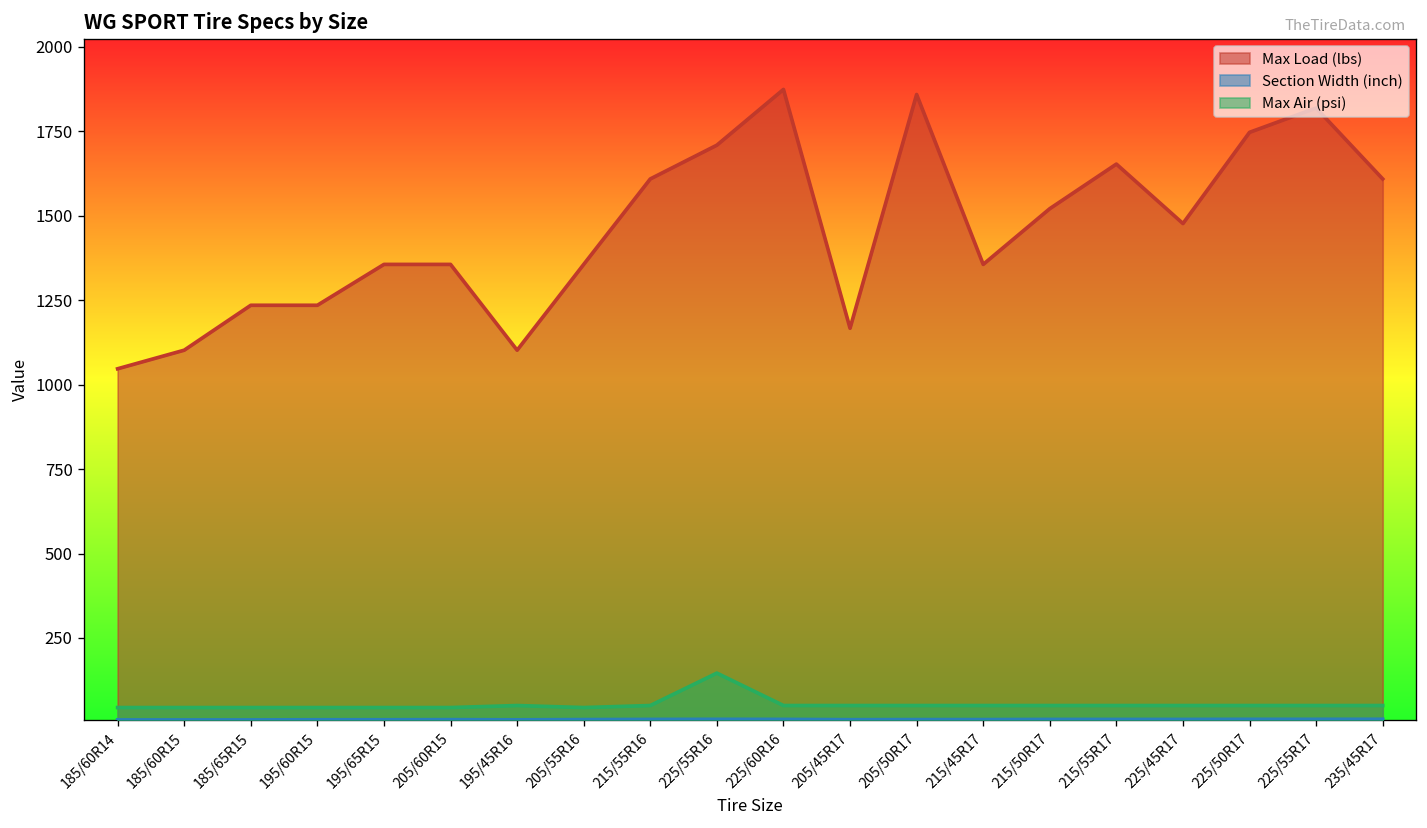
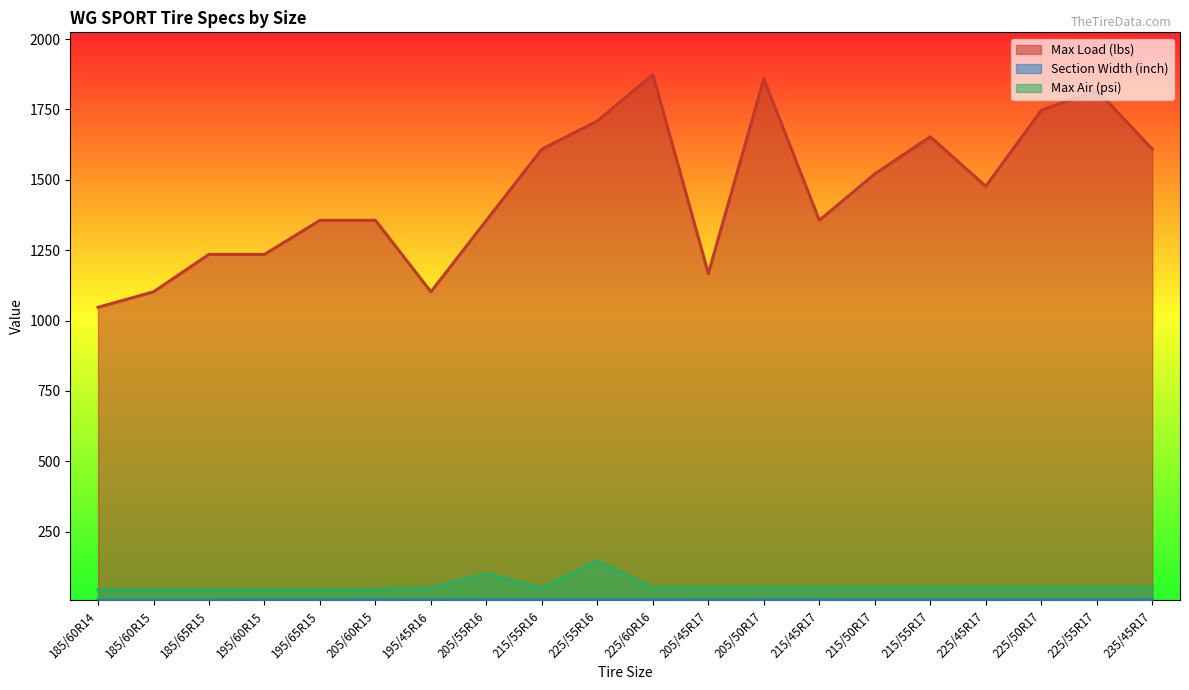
  {
    "Max Load (lbs)": {
      "185/60R14": 1050,
      "185/60R15": 1100,
      "185/65R15": 1240,
      "195/60R15": 1240,
      "195/65R15": 1360,
      "205/60R15": 1360,
      "195/45R16": 1100,
      "205/55R16": 1360,
      "215/55R16": 1610,
      "225/55R16": 1710,
      "225/60R16": 1870,
      "205/45R17": 1170,
      "205/50R17": 1860,
      "215/45R17": 1360,
      "215/50R17": 1520,
      "215/55R17": 1650,
      "225/45R17": 1480,
      "225/50R17": 1750,
      "235/45R17": 1610
    },
    "Section Width (inch)": {
      "185/60R14": 10,
      "185/60R15": 10,
      "185/65R15": 10,
      "195/60R15": 10,
      "195/65R15": 10,
      "205/60R15": 10,
      "195/45R16": 10,
      "205/55R16": 10,
      "215/55R16": 10,
      "225/55R16": 10,
      "225/60R16": 10,
      "205/45R17": 10,
      "205/50R17": 10,
      "215/45R17": 10,
      "215/50R17": 10,
      "215/55R17": 10,
      "225/45R17": 10,
      "225/50R17": 10,
      "225/55R17": 10,
      "235/45R17": 10
    },
    "Max Air (psi)": {
      "185/60R14": 40,
      "185/60R15": 40,
      "185/65R15": 40,
      "195/60R15": 40,
      "195/65R15": 40,
      "205/60R15": 40,
      "195/45R16": 50,
-     "205/55R16": 40,
+     "205/55R16": 100,
      "215/55R16": 50,
      "225/55R16": 150,
      "225/60R16": 50,
      "205/45R17": 50,
      "205/50R17": 50,
      "215/45R17": 50,
      "215/50R17": 50,
      "215/55R17": 50,
      "225/45R17": 50,
      "225/50R17": 50,
      "225/55R17": 50,
      "235/45R17": 50
    }
  }
